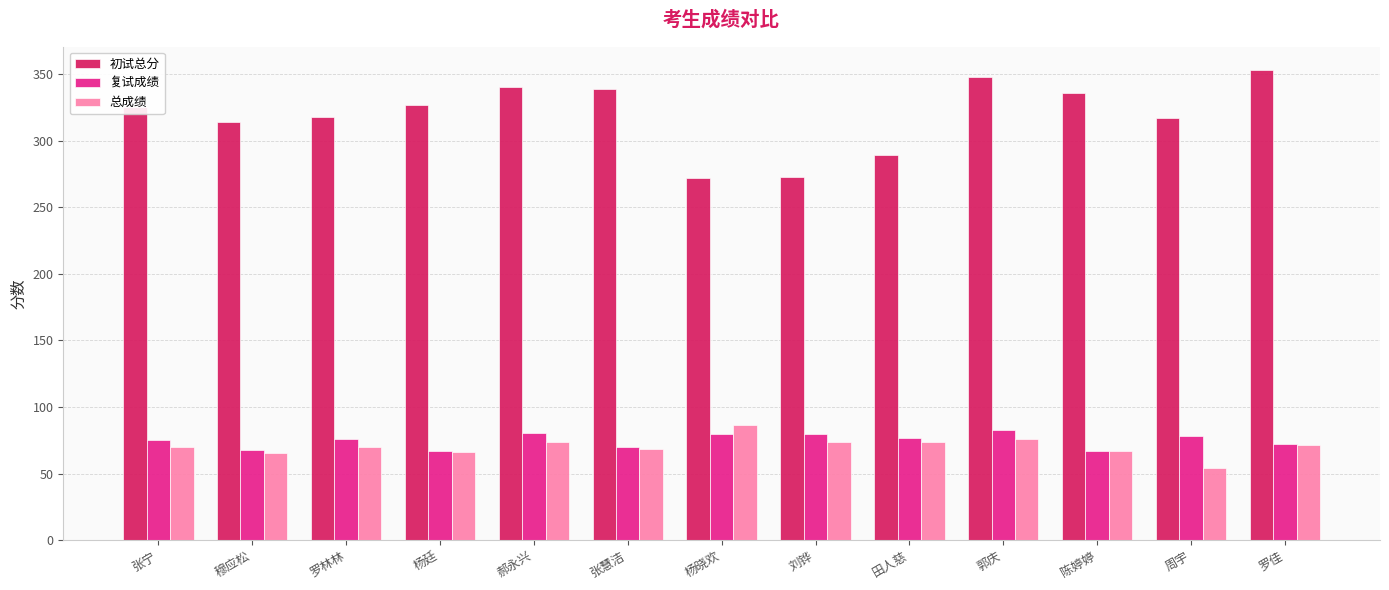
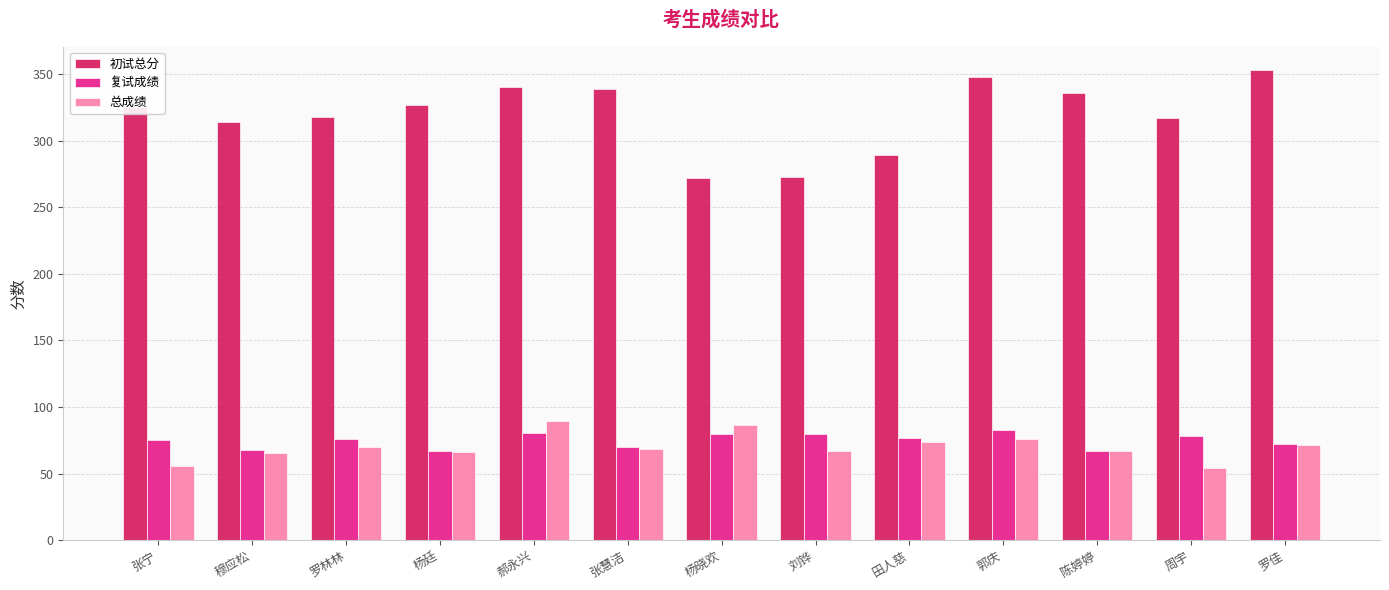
  {
    "总成绩": {
-     "张宁": 70,
+     "张宁": 56,
      "穆应松": 65,
      "罗林林": 70,
      "杨廷": 66,
-     "郝永兴": 74,
+     "郝永兴": 90,
      "张慧洁": 69,
      "杨晓欢": 87,
-     "刘铧": 74,
+     "刘铧": 67,
      "田人慈": 74,
      "郭庆": 76,
      "陈婷婷": 67,
      "周宇": 54,
      "罗佳": 71
    }
  }
